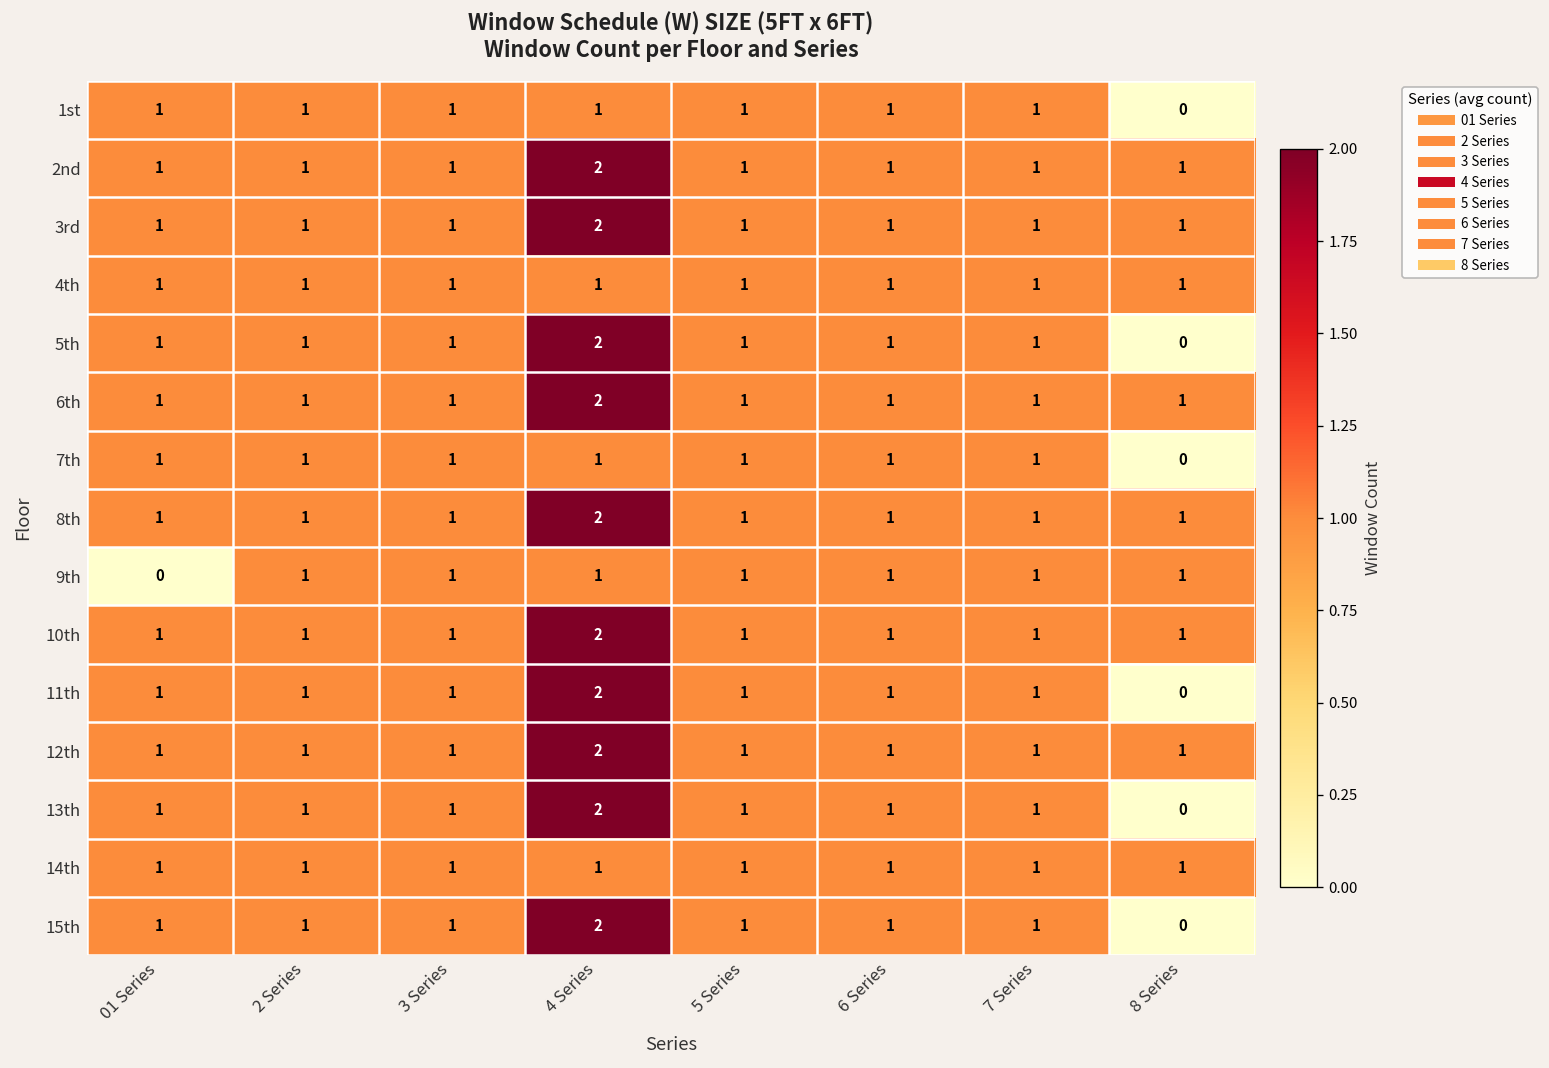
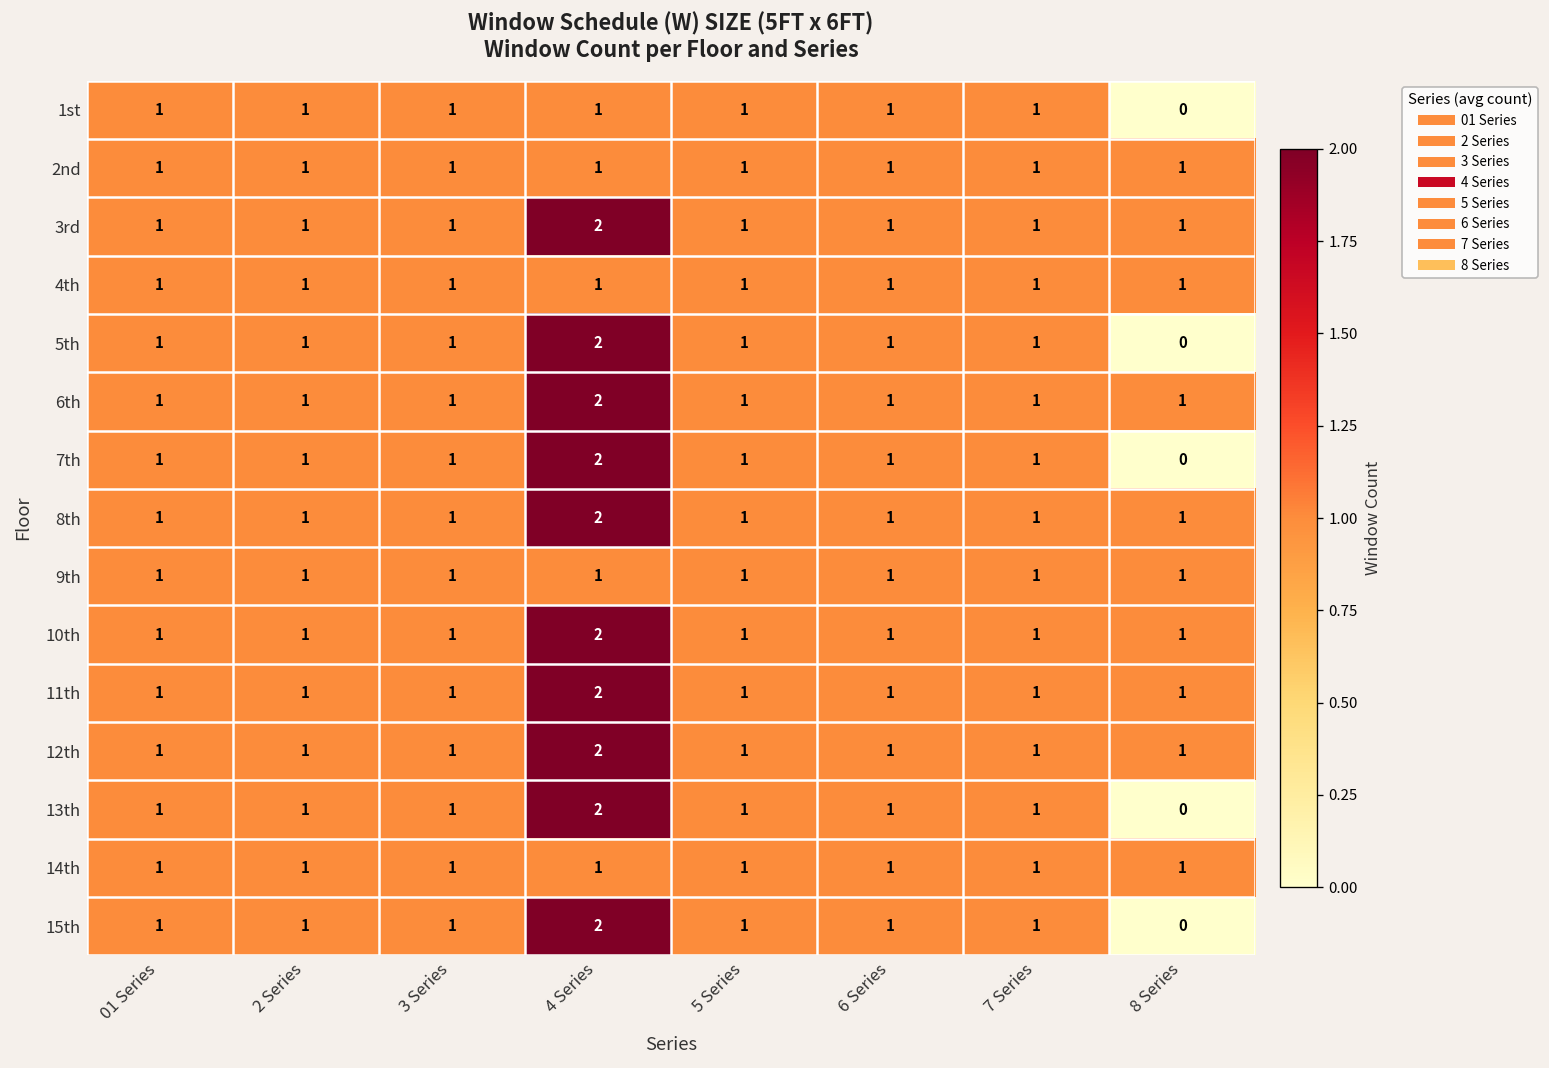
  {
    "1st": {
      "01 Series": 1,
      "2 Series": 1,
      "3 Series": 1,
      "4 Series": 1,
      "5 Series": 1,
      "6 Series": 1,
      "7 Series": 1,
      "8 Series": 0
    },
    "2nd": {
      "01 Series": 1,
      "2 Series": 1,
      "3 Series": 1,
-     "4 Series": 2,
+     "4 Series": 1,
      "5 Series": 1,
      "6 Series": 1,
      "7 Series": 1,
      "8 Series": 1
    },
    "3rd": {
      "01 Series": 1,
      "2 Series": 1,
      "3 Series": 1,
      "4 Series": 2,
      "5 Series": 1,
      "6 Series": 1,
      "7 Series": 1,
      "8 Series": 1
    },
    "4th": {
      "01 Series": 1,
      "2 Series": 1,
      "3 Series": 1,
      "4 Series": 1,
      "5 Series": 1,
      "6 Series": 1,
      "7 Series": 1,
      "8 Series": 1
    },
    "5th": {
      "01 Series": 1,
      "2 Series": 1,
      "3 Series": 1,
      "4 Series": 2,
      "5 Series": 1,
      "6 Series": 1,
      "7 Series": 1,
      "8 Series": 0
    },
    "6th": {
      "01 Series": 1,
      "2 Series": 1,
      "3 Series": 1,
      "4 Series": 2,
      "5 Series": 1,
      "6 Series": 1,
      "7 Series": 1,
      "8 Series": 1
    },
    "7th": {
      "01 Series": 1,
      "2 Series": 1,
      "3 Series": 1,
-     "4 Series": 1,
+     "4 Series": 2,
      "5 Series": 1,
      "6 Series": 1,
      "7 Series": 1,
      "8 Series": 0
    },
    "8th": {
      "01 Series": 1,
      "2 Series": 1,
      "3 Series": 1,
      "4 Series": 2,
      "5 Series": 1,
      "6 Series": 1,
      "7 Series": 1,
      "8 Series": 1
    },
    "9th": {
-     "01 Series": 0,
+     "01 Series": 1,
      "2 Series": 1,
      "3 Series": 1,
      "4 Series": 1,
      "5 Series": 1,
      "6 Series": 1,
      "7 Series": 1,
      "8 Series": 1
    },
    "10th": {
      "01 Series": 1,
      "2 Series": 1,
      "3 Series": 1,
      "4 Series": 2,
      "5 Series": 1,
      "6 Series": 1,
      "7 Series": 1,
      "8 Series": 1
    },
    "11th": {
      "01 Series": 1,
      "2 Series": 1,
      "3 Series": 1,
      "4 Series": 2,
      "5 Series": 1,
      "6 Series": 1,
      "7 Series": 1,
-     "8 Series": 0
+     "8 Series": 1
    },
    "12th": {
      "01 Series": 1,
      "2 Series": 1,
      "3 Series": 1,
      "4 Series": 2,
      "5 Series": 1,
      "6 Series": 1,
      "7 Series": 1,
      "8 Series": 1
    },
    "13th": {
      "01 Series": 1,
      "2 Series": 1,
      "3 Series": 1,
      "4 Series": 2,
      "5 Series": 1,
      "6 Series": 1,
      "7 Series": 1,
      "8 Series": 0
    },
    "14th": {
      "01 Series": 1,
      "2 Series": 1,
      "3 Series": 1,
      "4 Series": 1,
      "5 Series": 1,
      "6 Series": 1,
      "7 Series": 1,
      "8 Series": 1
    },
    "15th": {
      "01 Series": 1,
      "2 Series": 1,
      "3 Series": 1,
      "4 Series": 2,
      "5 Series": 1,
      "6 Series": 1,
      "7 Series": 1,
      "8 Series": 0
    }
  }
